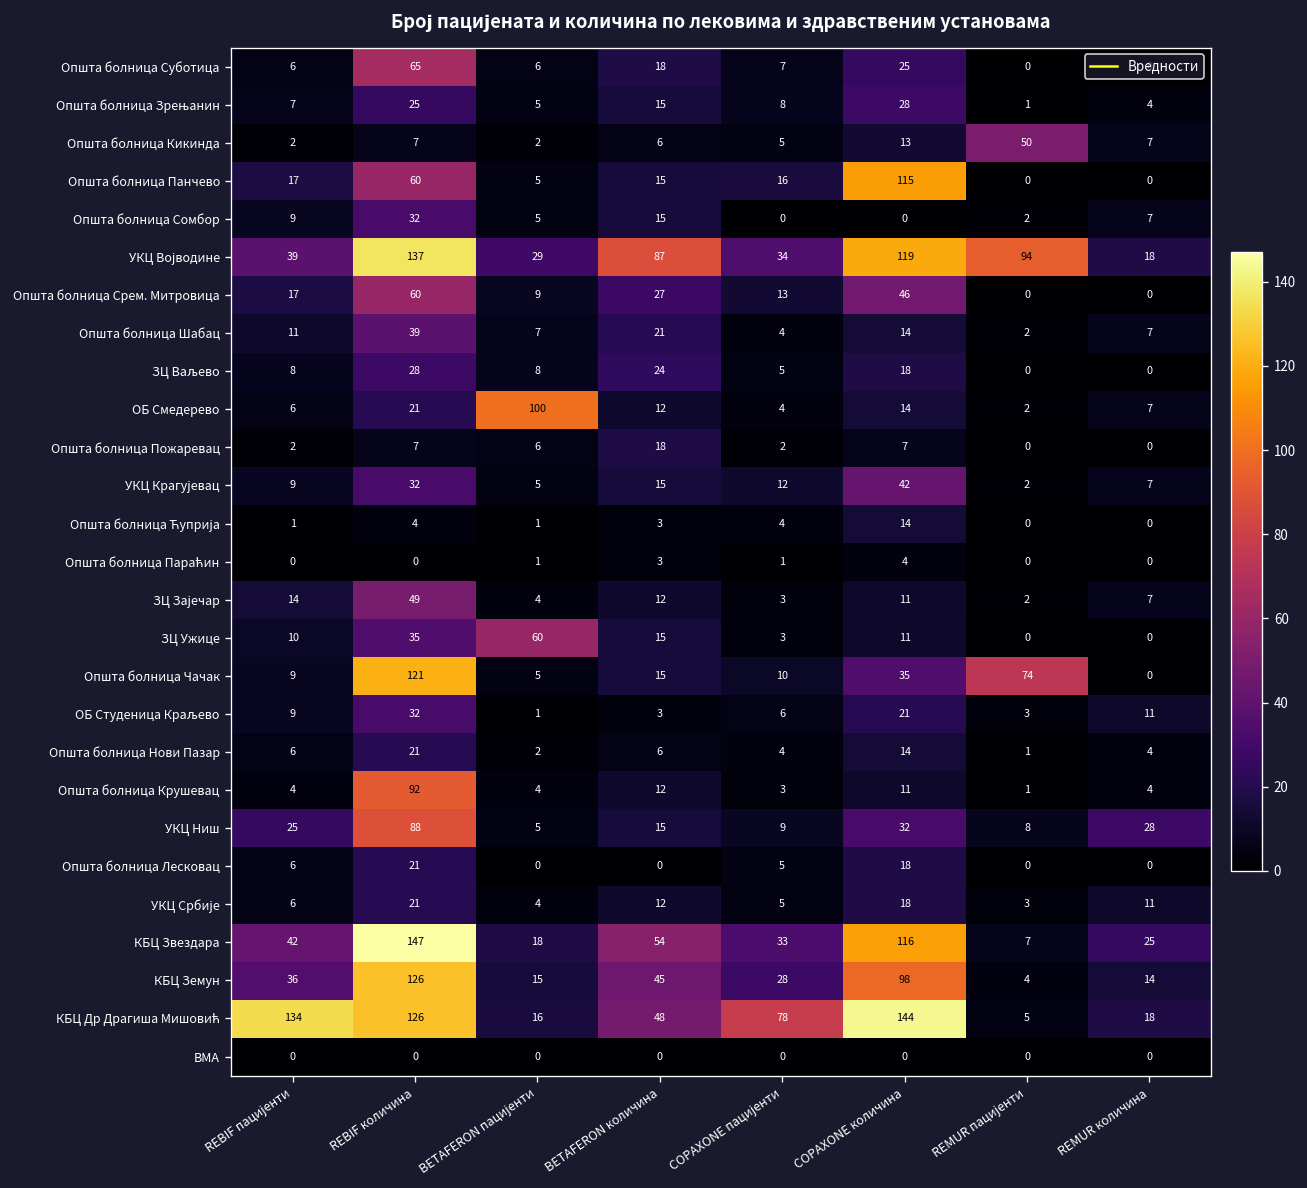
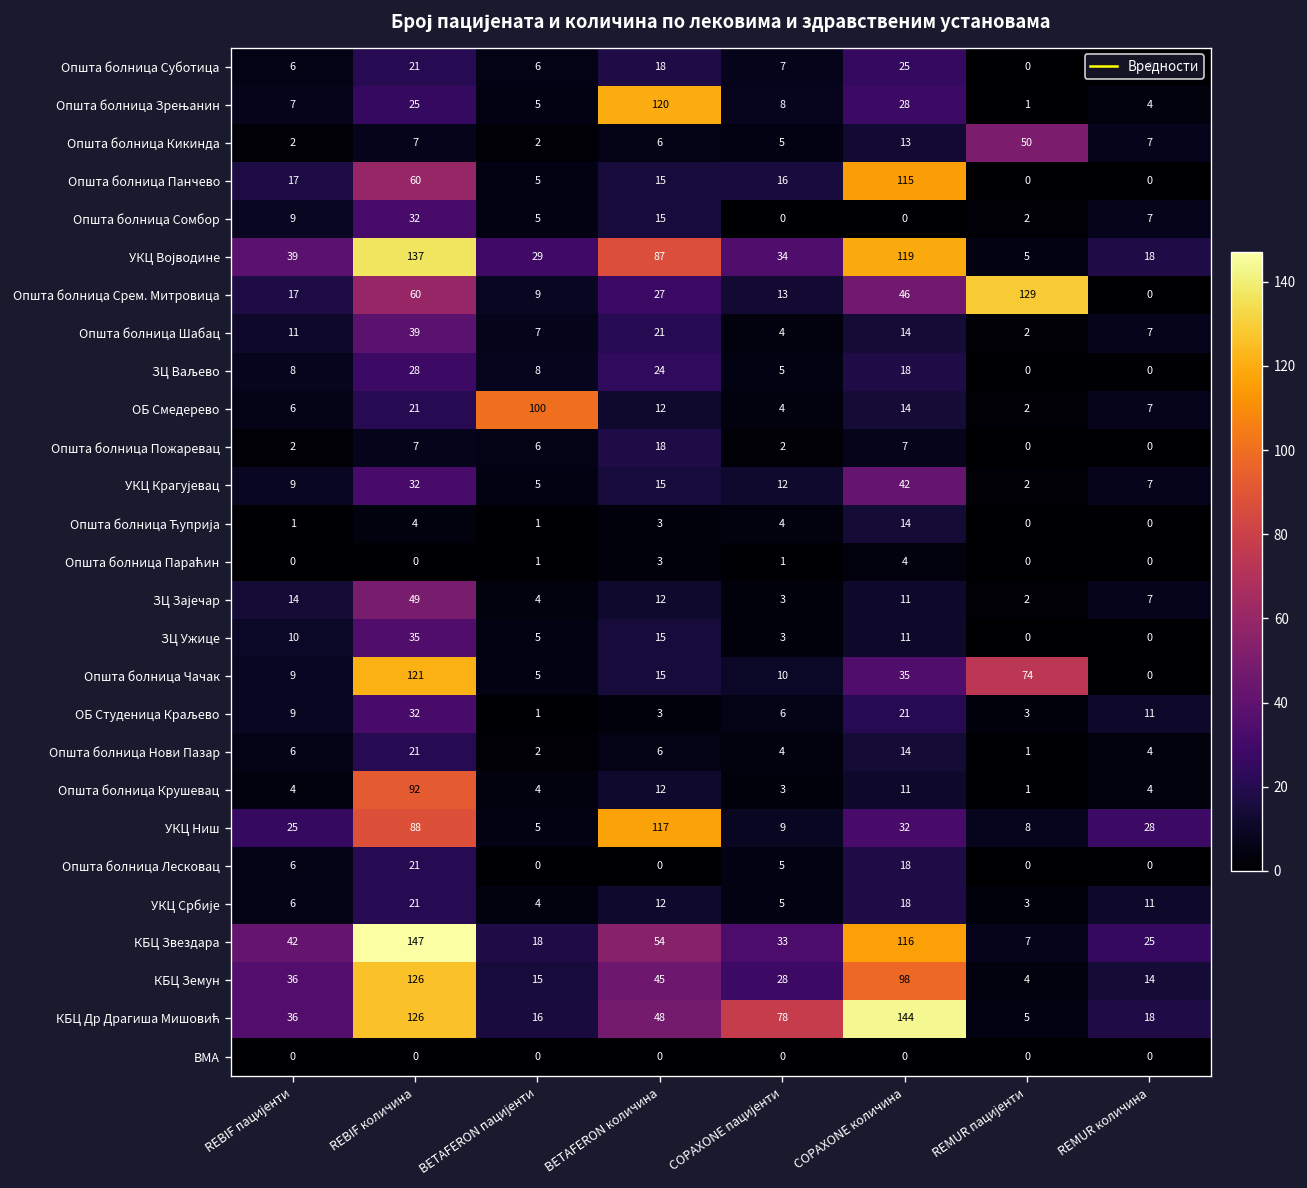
  {
    "Општа болница Суботица": {
      "REBIF пацијенти": 6,
-     "REBIF количина": 65,
+     "REBIF количина": 21,
      "BETAFERON пацијенти": 6,
      "BETAFERON количина": 18,
      "COPAXONE пацијенти": 7,
      "COPAXONE количина": 25,
      "REMUR пацијенти": 0
    },
    "Општа болница Зрењанин": {
      "REBIF пацијенти": 7,
      "REBIF количина": 25,
      "BETAFERON пацијенти": 5,
-     "BETAFERON количина": 15,
+     "BETAFERON количина": 120,
      "COPAXONE пацијенти": 8,
      "COPAXONE количина": 28,
      "REMUR пацијенти": 1,
      "REMUR количина": 4
    },
    "УКЦ Војводине": {
      "REBIF пацијенти": 39,
      "REBIF количина": 137,
      "BETAFERON пацијенти": 29,
      "BETAFERON количина": 87,
      "COPAXONE пацијенти": 34,
      "COPAXONE количина": 119,
-     "REMUR пацијенти": 94,
+     "REMUR пацијенти": 5,
      "REMUR количина": 18
    },
    "Општа болница Срем. Митровица": {
      "REBIF пацијенти": 17,
      "REBIF количина": 60,
      "BETAFERON пацијенти": 9,
      "BETAFERON количина": 27,
      "COPAXONE пацијенти": 13,
      "COPAXONE количина": 46,
-     "REMUR пацијенти": 0,
+     "REMUR пацијенти": 129,
      "REMUR количина": 0
    },
    "ЗЦ Ужице": {
      "REBIF пацијенти": 10,
      "REBIF количина": 35,
-     "BETAFERON пацијенти": 60,
+     "BETAFERON пацијенти": 5,
      "BETAFERON количина": 15,
      "COPAXONE пацијенти": 3,
      "COPAXONE количина": 11,
      "REMUR пацијенти": 0,
      "REMUR количина": 0
    },
    "УКЦ Ниш": {
      "REBIF пацијенти": 25,
      "REBIF количина": 88,
      "BETAFERON пацијенти": 5,
-     "BETAFERON количина": 15,
+     "BETAFERON количина": 117,
      "COPAXONE пацијенти": 9,
      "COPAXONE количина": 32,
      "REMUR пацијенти": 8,
      "REMUR количина": 28
    },
    "КБЦ Др Драгиша Мишовић": {
-     "REBIF пацијенти": 134,
+     "REBIF пацијенти": 36,
      "REBIF количина": 126,
      "BETAFERON пацијенти": 16,
      "BETAFERON количина": 48,
      "COPAXONE пацијенти": 78,
      "COPAXONE количина": 144,
      "REMUR пацијенти": 5,
      "REMUR количина": 18
    }
  }
